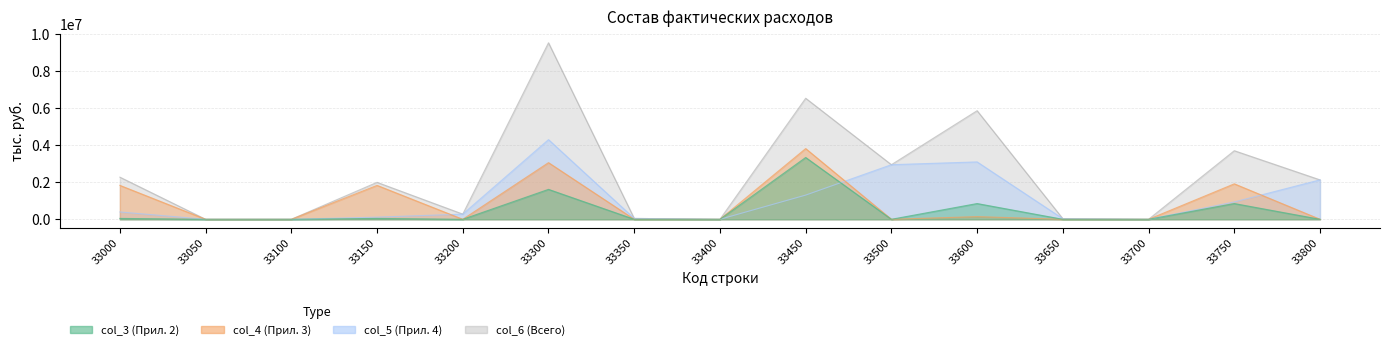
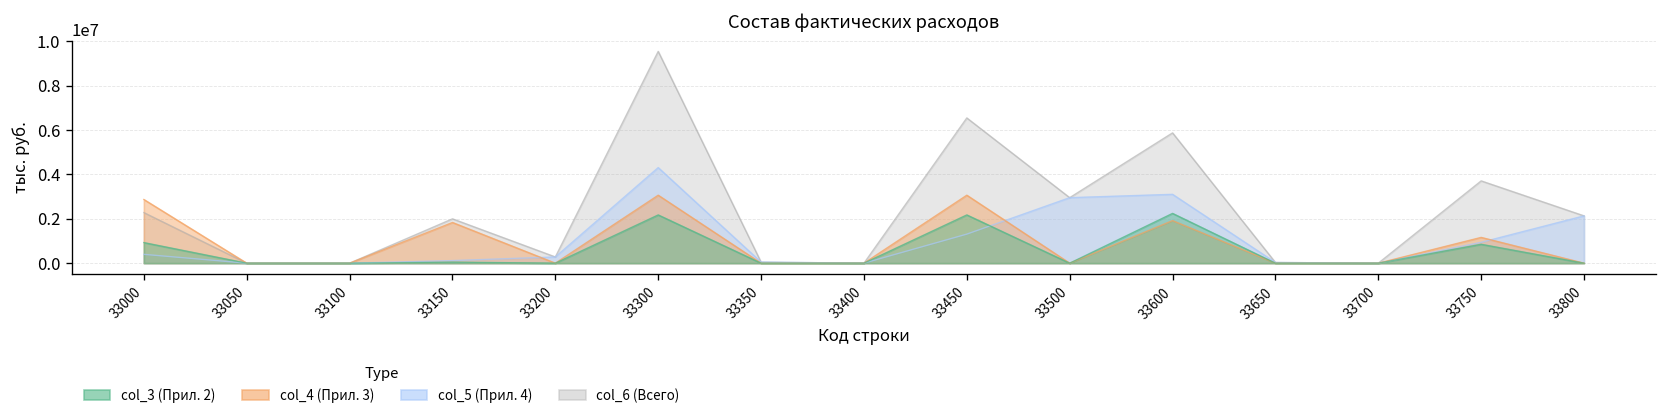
  {
    "col_4 (Прил. 3)": {
-     "33000": 1800000,
+     "33000": 2900000,
      "33150": 1800000,
      "33300": 3100000,
-     "33450": 3800000,
-     "33600": 100000,
-     "33750": 1900000
+     "33450": 3100000,
+     "33600": 1900000,
+     "33750": 1200000
    },
    "col_3 (Прил. 2)": {
-     "33000": 0,
-     "33300": 1600000,
-     "33450": 3300000,
-     "33600": 900000
+     "33000": 900000,
+     "33300": 2200000,
+     "33450": 2200000,
+     "33600": 2200000
    }
  }
